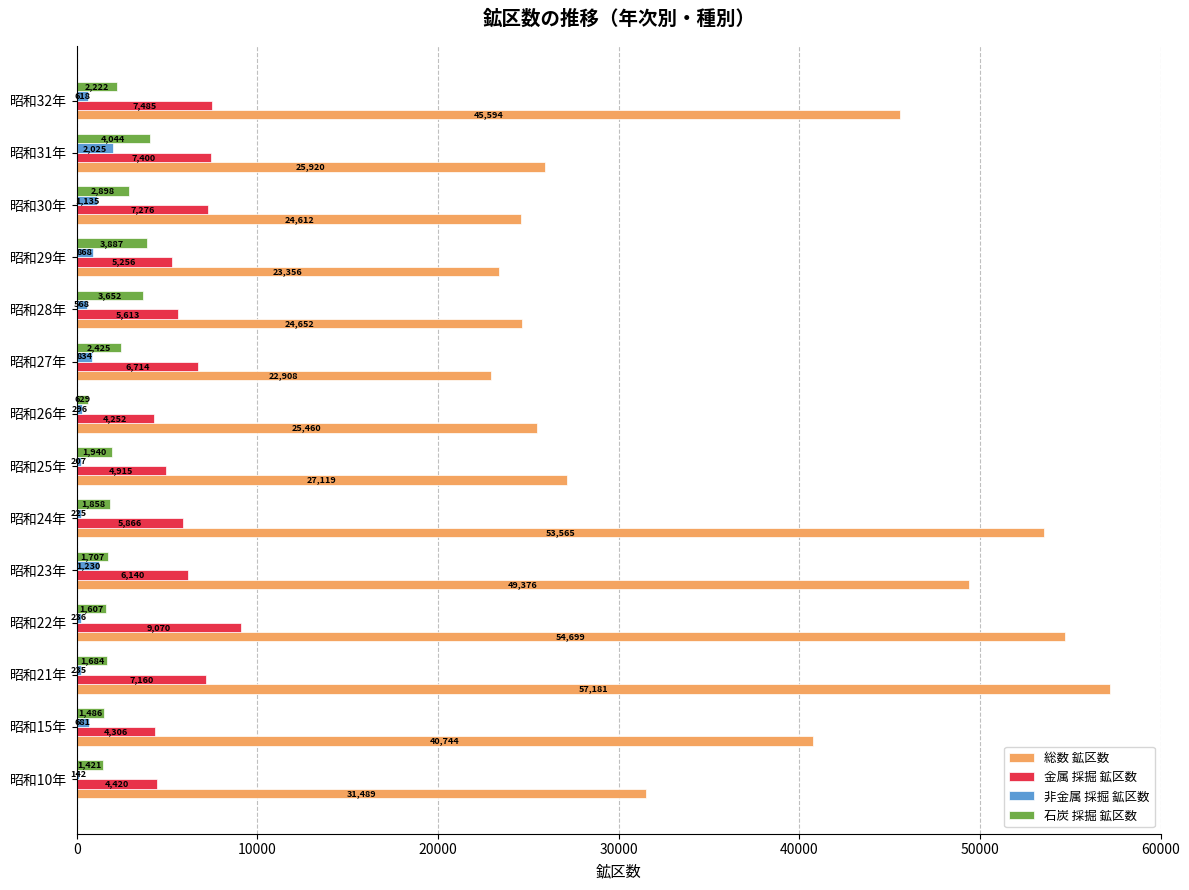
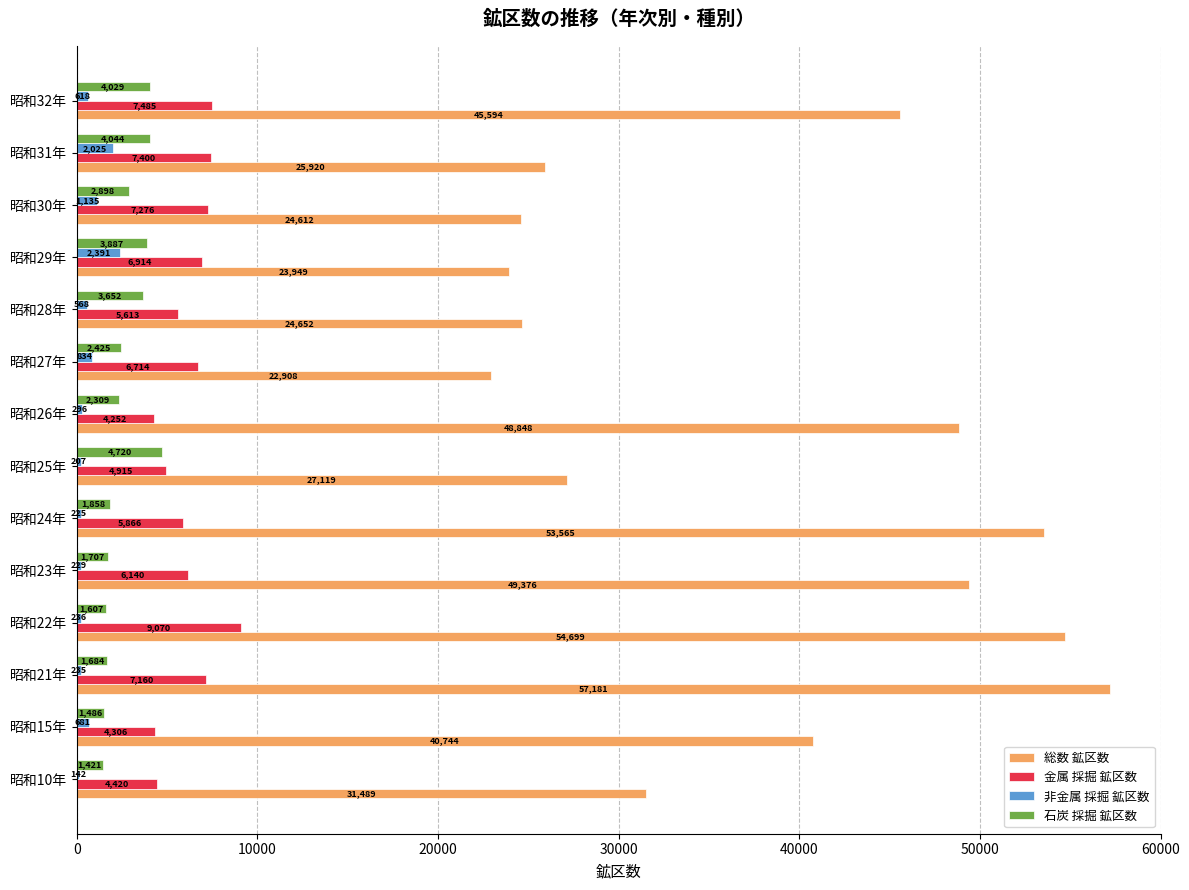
  {
    "総数 鉱区数": {
      "昭和32年": "45,594",
      "昭和31年": "25,920",
      "昭和30年": "24,612",
-     "昭和29年": "23,356",
+     "昭和29年": "23,949",
      "昭和28年": "24,652",
      "昭和27年": "22,908",
-     "昭和26年": "25,460",
+     "昭和26年": "48,848",
      "昭和25年": "27,119",
      "昭和24年": "53,565",
      "昭和23年": "49,376",
      "昭和22年": "54,699",
      "昭和21年": "57,181",
      "昭和15年": "40,744",
      "昭和10年": "31,489"
    },
    "金属 採掘 鉱区数": {
      "昭和32年": "7,485",
      "昭和31年": "7,400",
      "昭和30年": "7,276",
-     "昭和29年": "5,256",
+     "昭和29年": "6,914",
      "昭和28年": "5,613",
      "昭和27年": "6,714",
      "昭和26年": "4,252",
      "昭和25年": "4,915",
      "昭和24年": "5,866",
      "昭和23年": "6,140",
      "昭和22年": "9,070",
      "昭和21年": "7,160",
      "昭和15年": "4,306",
      "昭和10年": "4,420"
    },
    "非金属 採掘 鉱区数": {
      "昭和32年": "618",
      "昭和31年": "2,025",
      "昭和30年": "1,135",
-     "昭和29年": "868",
+     "昭和29年": "2,391",
      "昭和28年": "568",
      "昭和27年": "834",
      "昭和26年": "296",
      "昭和25年": "207",
      "昭和24年": "225",
-     "昭和23年": "1,230",
+     "昭和23年": "229",
      "昭和22年": "236",
      "昭和21年": "235",
      "昭和15年": "681",
      "昭和10年": "142"
    },
    "石炭 採掘 鉱区数": {
-     "昭和32年": "2,222",
+     "昭和32年": "4,029",
      "昭和31年": "4,044",
      "昭和30年": "2,898",
      "昭和29年": "3,887",
      "昭和28年": "3,652",
      "昭和27年": "2,425",
-     "昭和26年": "629",
-     "昭和25年": "1,940",
+     "昭和26年": "2,309",
+     "昭和25年": "4,720",
      "昭和24年": "1,858",
      "昭和23年": "1,707",
      "昭和22年": "1,607",
      "昭和21年": "1,684",
      "昭和15年": "1,486",
      "昭和10年": "1,421"
    }
  }
